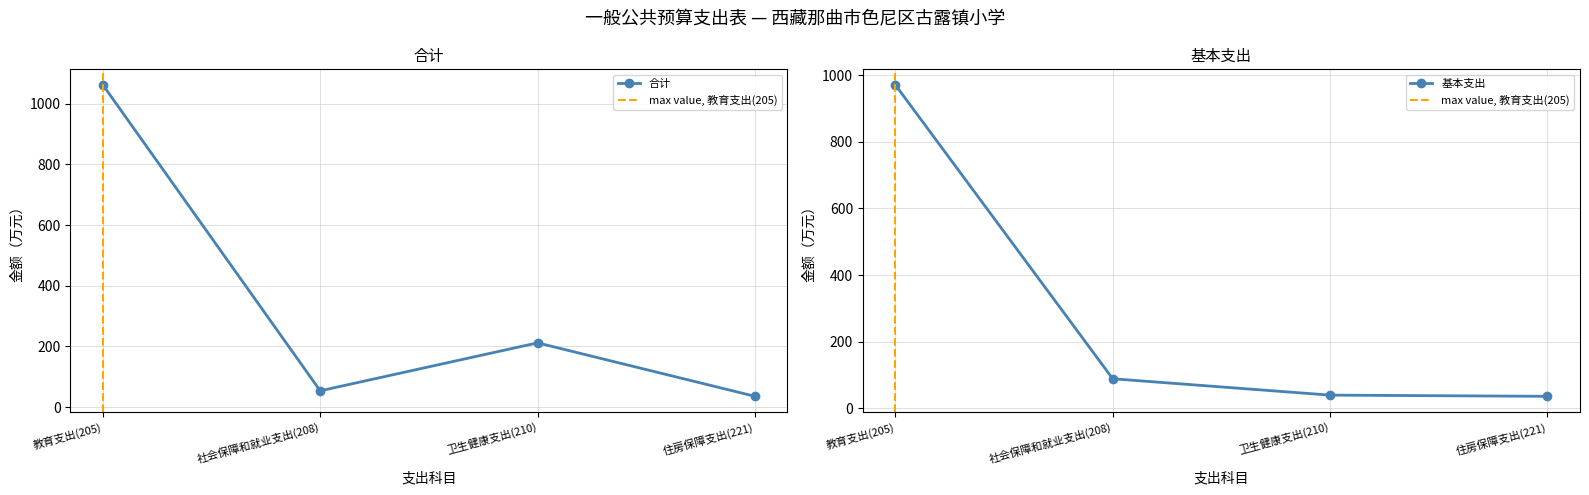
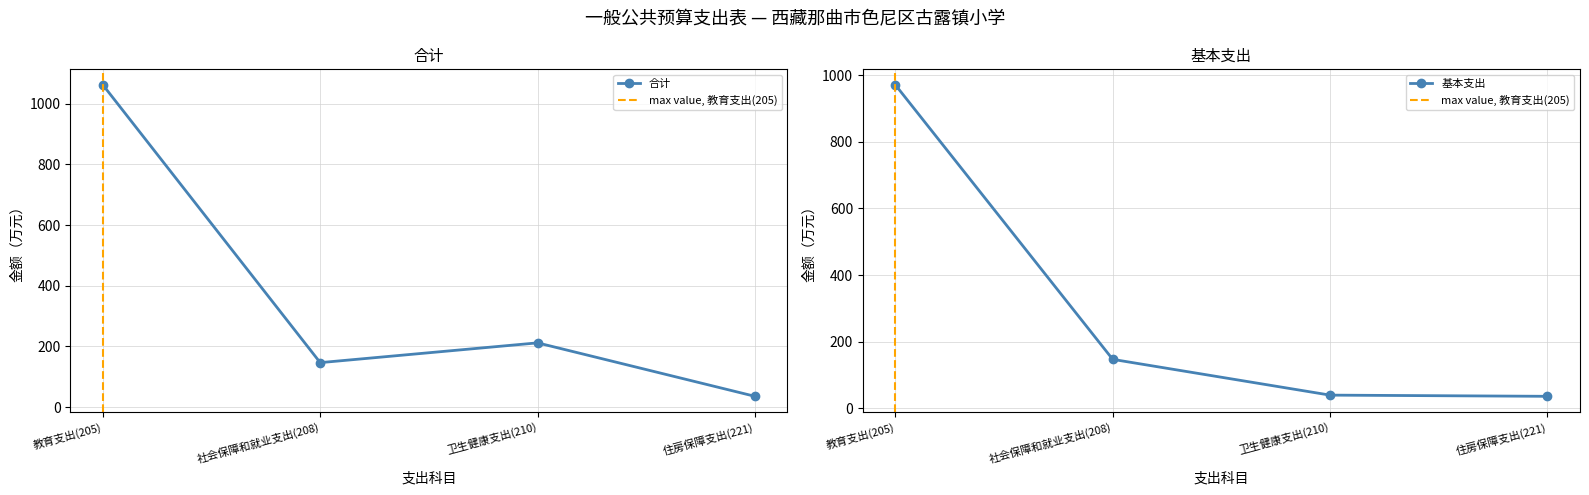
  {
    "合计": {
      "教育支出(205)": 1060,
-     "社会保障和就业支出(208)": 50,
+     "社会保障和就业支出(208)": 150,
      "卫生健康支出(210)": 210,
      "住房保障支出(221)": 40
    },
    "基本支出": {
      "教育支出(205)": 970,
-     "社会保障和就业支出(208)": 90,
+     "社会保障和就业支出(208)": 150,
      "卫生健康支出(210)": 40,
      "住房保障支出(221)": 40
    }
  }
